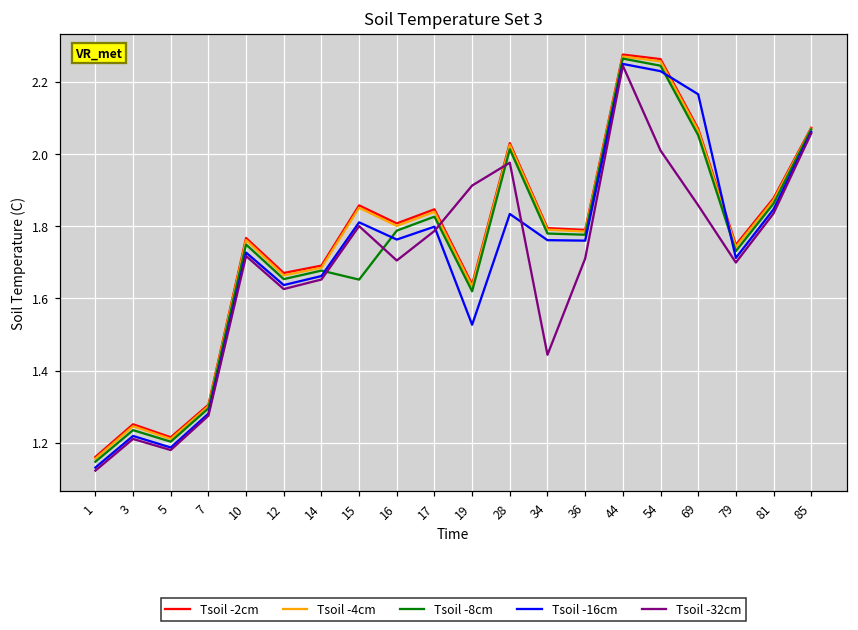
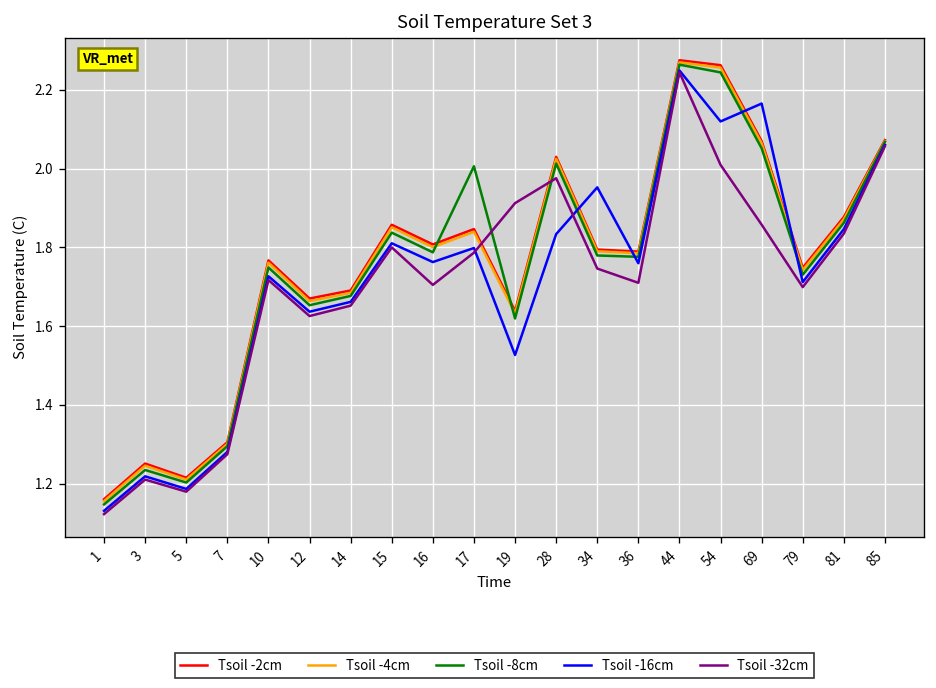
  {
    "Tsoil -8cm": {
      "1": 1.15,
      "3": 1.23,
      "10": 1.75,
      "12": 1.65,
      "14": 1.68,
-     "15": 1.65,
+     "15": 1.84,
      "16": 1.79,
-     "17": 1.83,
+     "17": 2.01,
      "19": 1.62,
      "28": 2.01,
      "34": 1.78,
      "36": 1.78,
      "54": 2.24,
      "69": 2.05,
      "79": 1.73,
      "81": 1.86
    },
    "Tsoil -16cm": {
      "1": 1.13,
      "3": 1.22,
      "10": 1.73,
      "12": 1.64,
      "14": 1.66,
      "15": 1.81,
      "16": 1.76,
      "17": 1.80,
      "19": 1.53,
      "28": 1.83,
-     "34": 1.76,
+     "34": 1.95,
      "36": 1.76,
-     "54": 2.23,
+     "54": 2.12,
      "69": 2.17,
      "79": 1.71,
      "81": 1.85
    },
    "Tsoil -32cm": {
      "1": 1.12,
      "3": 1.21,
      "10": 1.72,
      "12": 1.63,
      "14": 1.65,
      "15": 1.80,
      "16": 1.70,
      "17": 1.79,
      "19": 1.91,
      "28": 1.98,
-     "34": 1.44,
+     "34": 1.75,
      "36": 1.71,
      "54": 2.01,
      "69": 1.86,
      "79": 1.70,
      "81": 1.84
    }
  }
